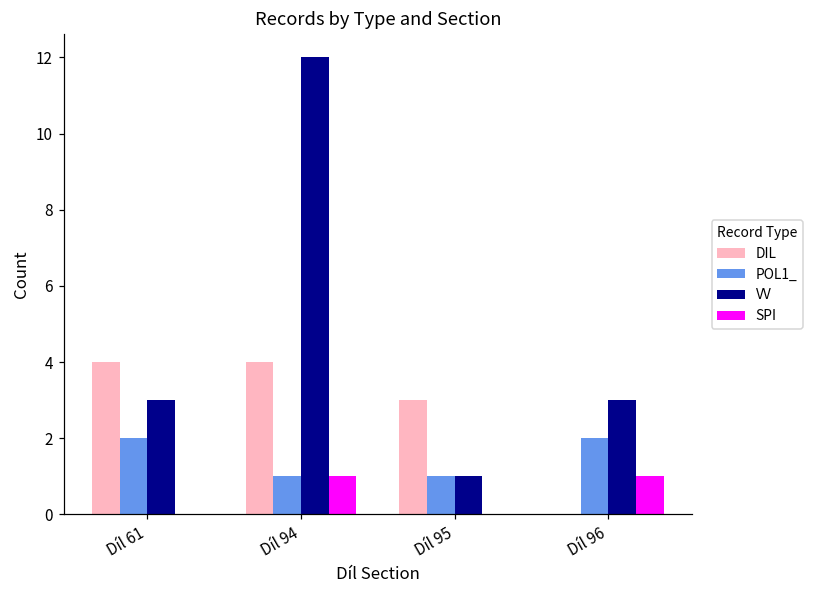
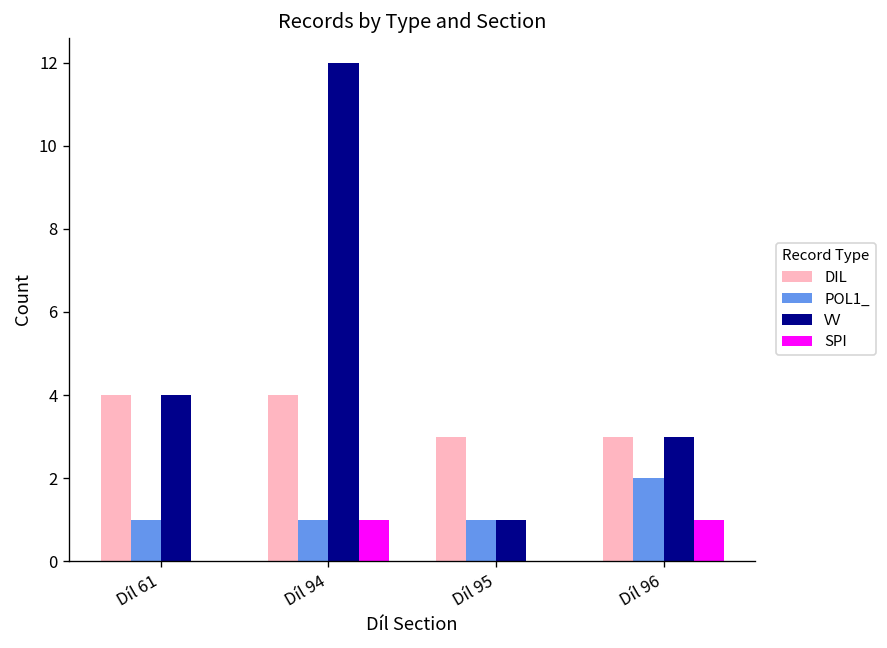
  {
    "DIL": {
      "Díl 61": 4,
      "Díl 94": 4,
      "Díl 95": 3,
-     "Díl 96": 0
+     "Díl 96": 3
    },
    "POL1_": {
-     "Díl 61": 2,
+     "Díl 61": 1,
      "Díl 94": 1,
      "Díl 95": 1,
      "Díl 96": 2
    },
    "VV": {
-     "Díl 61": 3,
+     "Díl 61": 4,
      "Díl 94": 12,
      "Díl 95": 1,
      "Díl 96": 3
    },
    "SPI": {
      "Díl 61": 0,
      "Díl 94": 1,
      "Díl 95": 0,
      "Díl 96": 1
    }
  }
